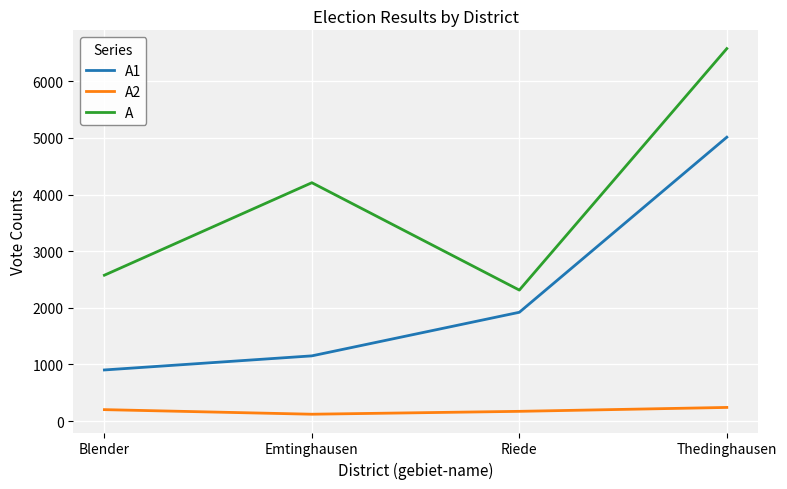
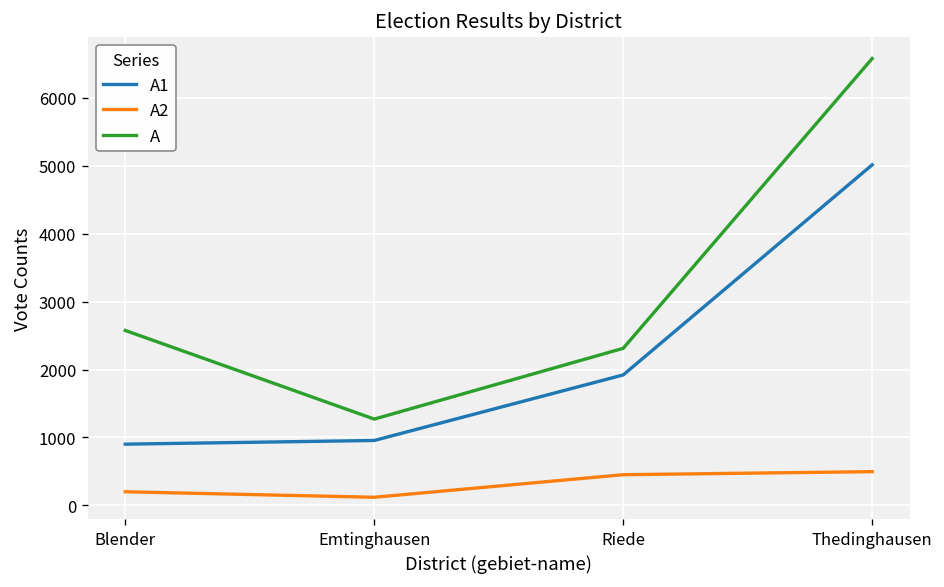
  {
    "A1": {
      "Blender": 900,
-     "Emtinghausen": 1200,
+     "Emtinghausen": 1000,
      "Riede": 1900,
      "Thedinghausen": 5000
    },
    "A2": {
      "Blender": 200,
      "Emtinghausen": 100,
-     "Riede": 200,
-     "Thedinghausen": 200
+     "Riede": 500,
+     "Thedinghausen": 500
    },
    "A": {
      "Blender": 2600,
-     "Emtinghausen": 4200,
+     "Emtinghausen": 1300,
      "Riede": 2300,
      "Thedinghausen": 6600
    }
  }
